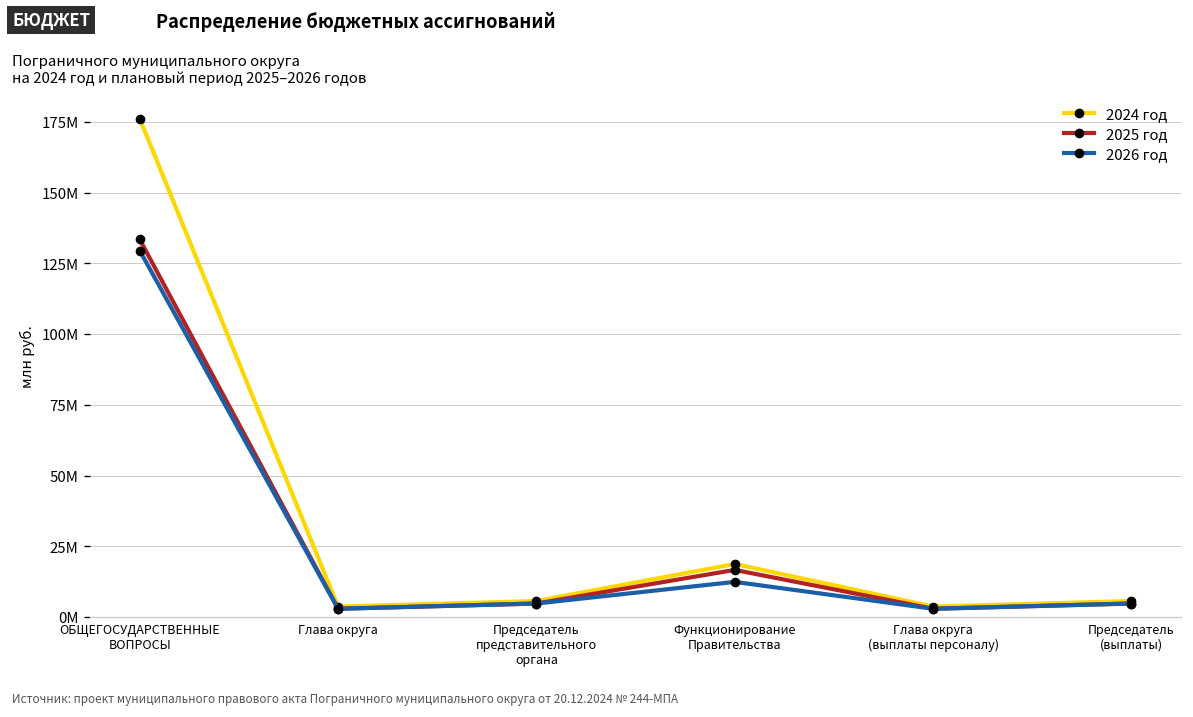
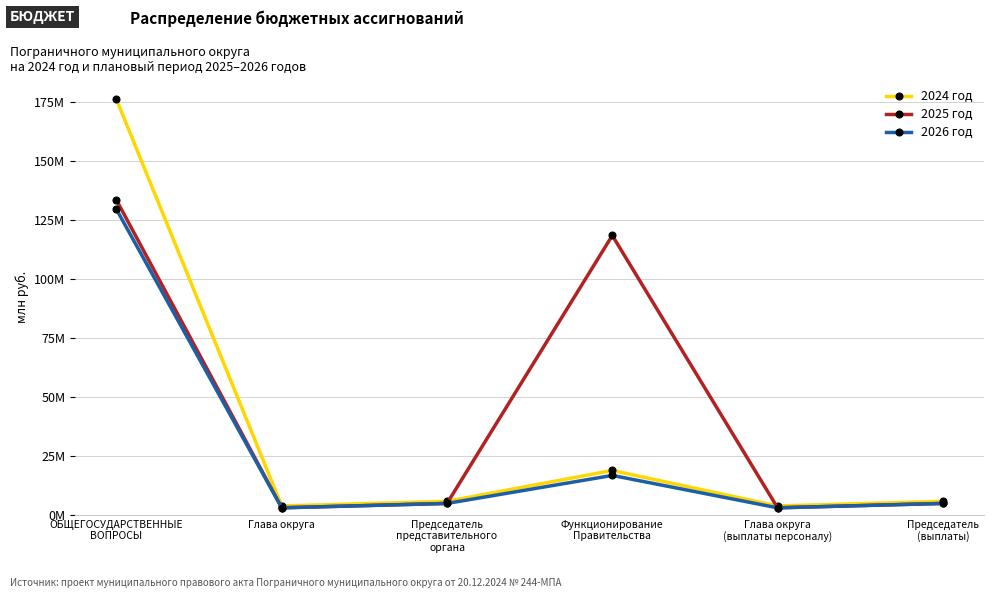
  {
    "2024 год": {
      "ОБЩЕГОСУДАРСТВЕННЫЕ ВОПРОСЫ": 176000000,
      "Функционирование Правительства": 19000000
    },
    "2025 год": {
      "ОБЩЕГОСУДАРСТВЕННЫЕ ВОПРОСЫ": 134000000,
-     "Функционирование Правительства": 17000000
+     "Функционирование Правительства": 118000000
    },
    "2026 год": {
      "ОБЩЕГОСУДАРСТВЕННЫЕ ВОПРОСЫ": 130000000,
-     "Функционирование Правительства": 12000000
+     "Функционирование Правительства": 17000000
    }
  }
